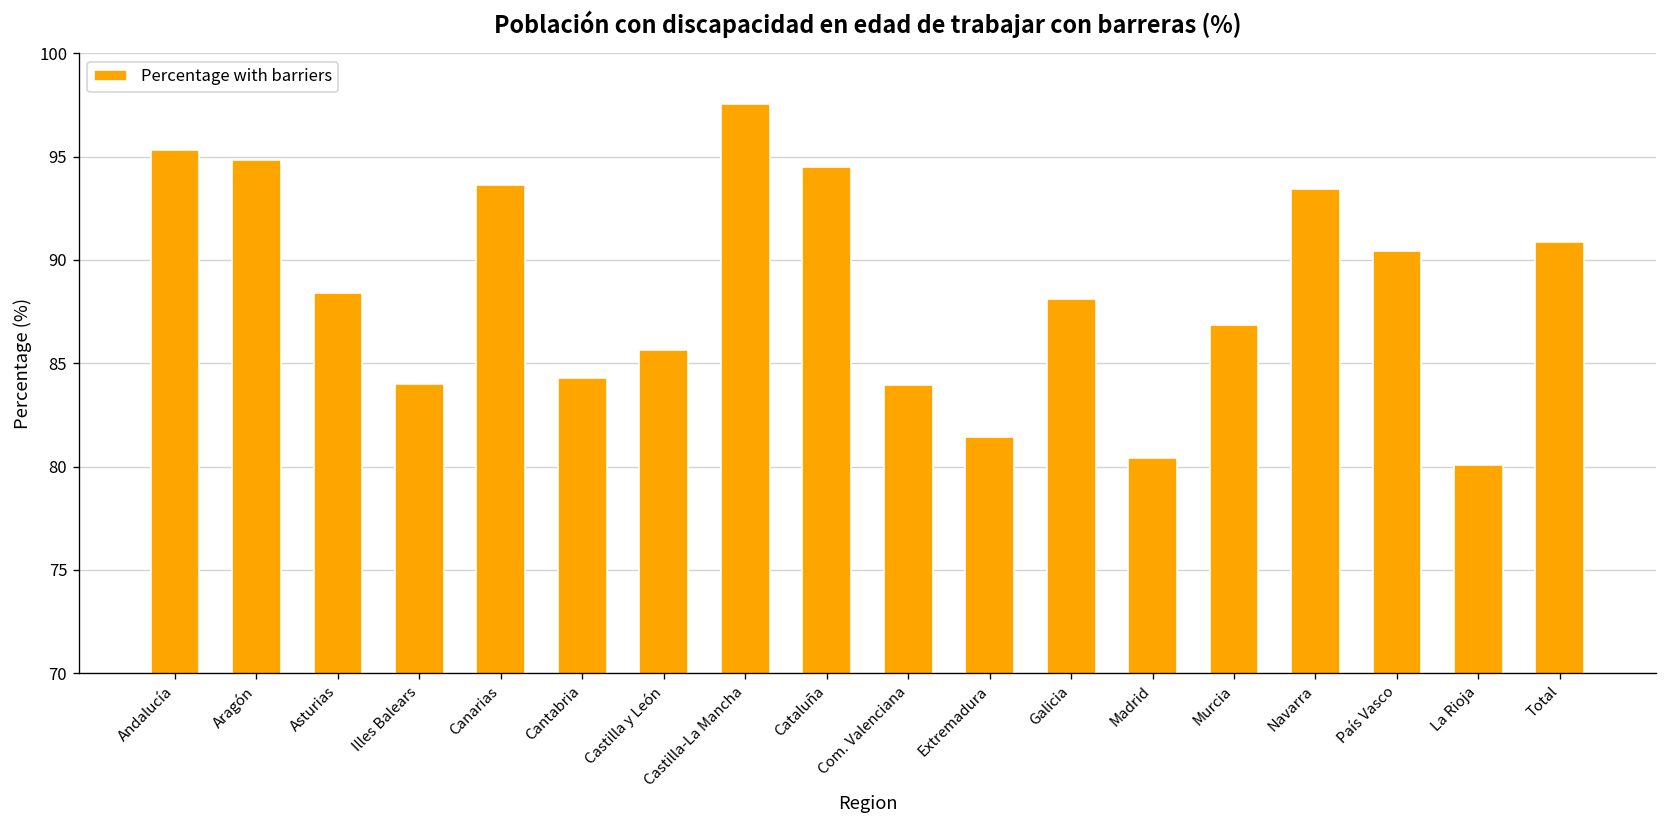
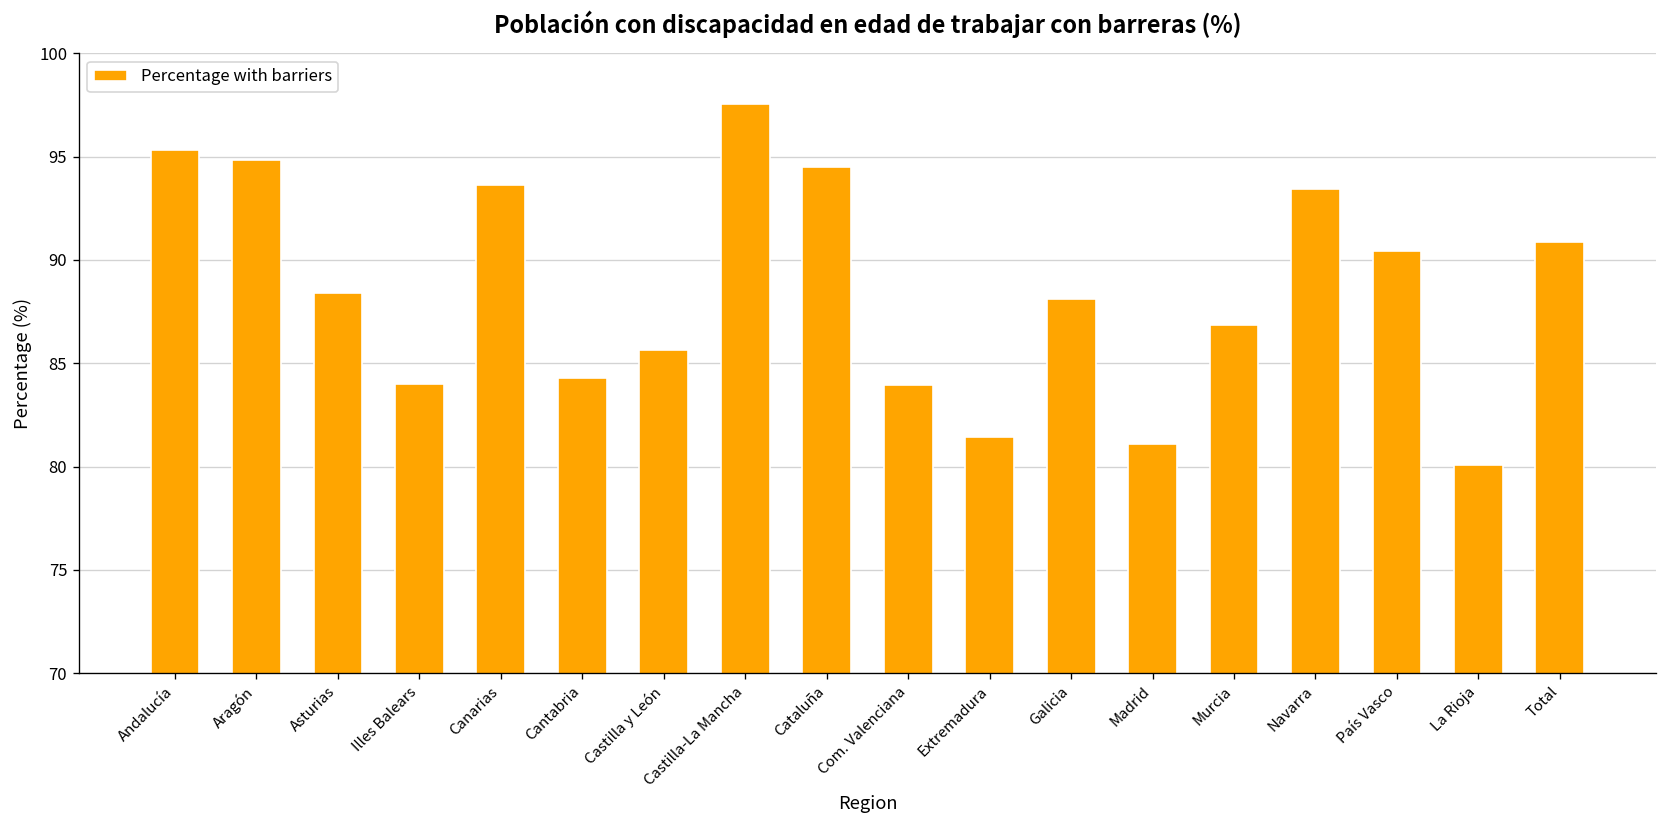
  {
    "Andalucía": 95.3,
    "Aragón": 94.8,
    "Asturias": 88.4,
    "Illes Balears": 84.0,
    "Canarias": 93.6,
    "Cantabria": 84.3,
    "Castilla y León": 85.7,
    "Castilla-La Mancha": 97.5,
    "Cataluña": 94.5,
    "Com. Valenciana": 83.9,
    "Extremadura": 81.4,
    "Galicia": 88.1,
-   "Madrid": 80.4,
+   "Madrid": 81.1,
    "Murcia": 86.9,
    "Navarra": 93.4,
    "País Vasco": 90.4,
    "La Rioja": 80.1,
    "Total": 90.9
  }
